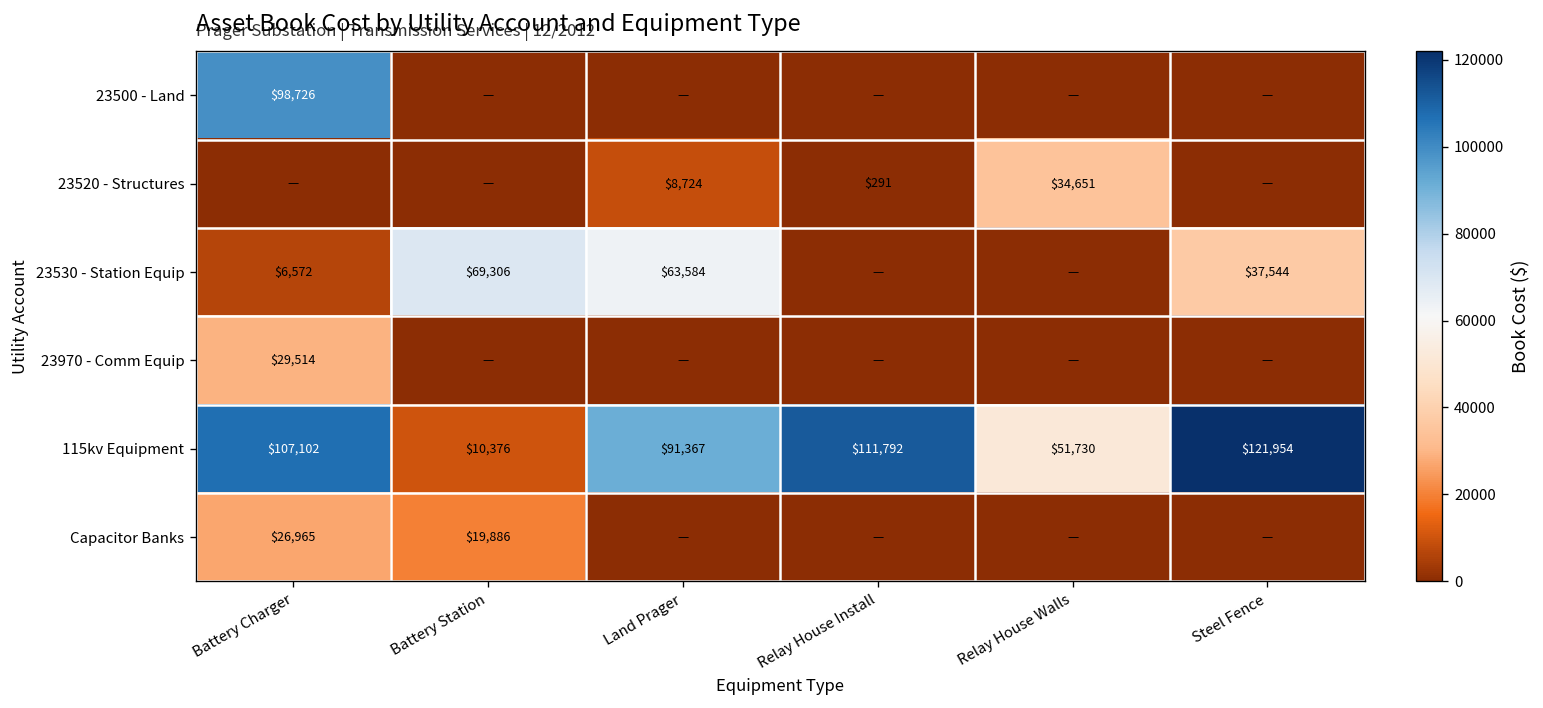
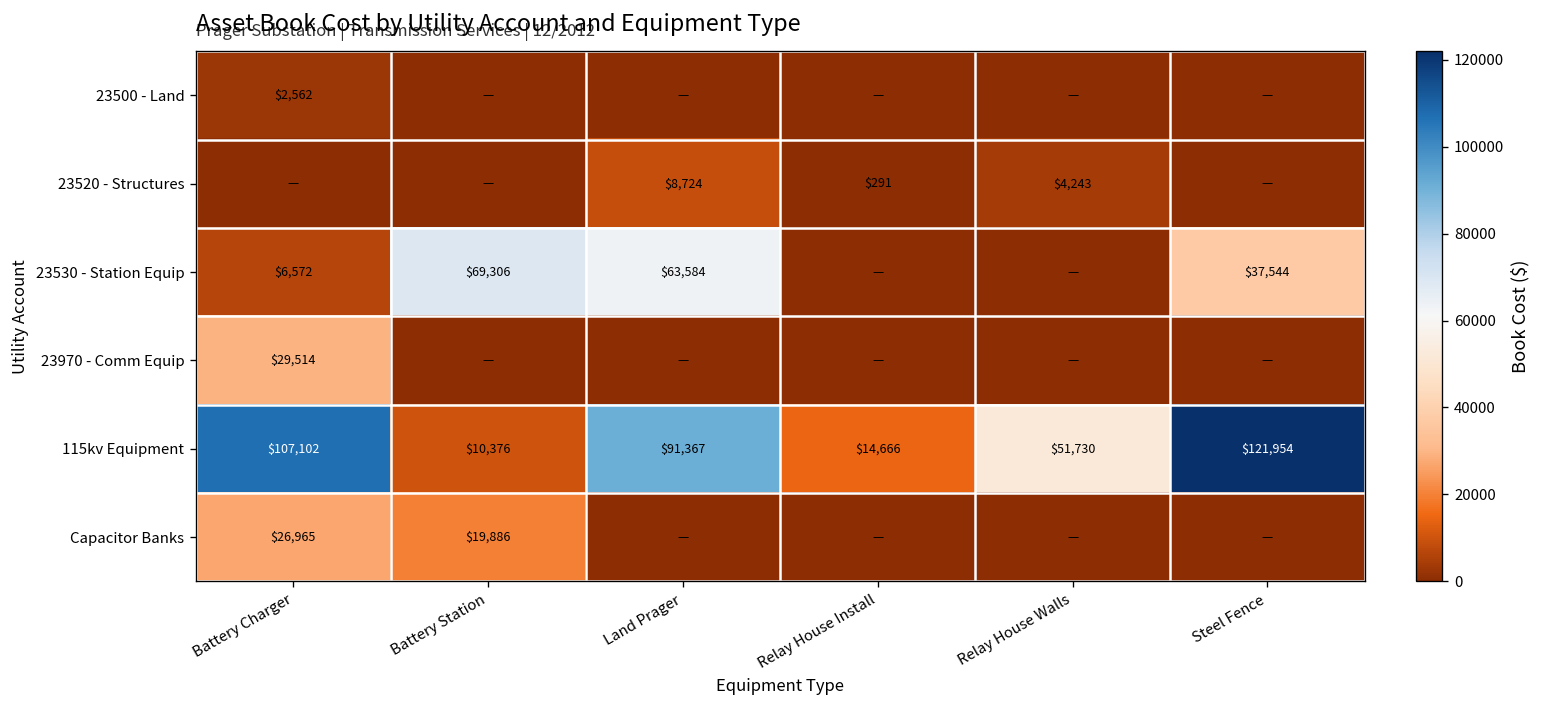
  {
    "23500 - Land": {
-     "Battery Charger": "$98,726"
+     "Battery Charger": "$2,562"
    },
    "23520 - Structures": {
      "Land Prager": "$8,724",
      "Relay House Install": "$291",
-     "Relay House Walls": "$34,651"
+     "Relay House Walls": "$4,243"
    },
    "23530 - Station Equip": {
      "Battery Charger": "$6,572",
      "Battery Station": "$69,306",
      "Land Prager": "$63,584",
      "Steel Fence": "$37,544"
    },
    "23970 - Comm Equip": {
      "Battery Charger": "$29,514"
    },
    "115kv Equipment": {
      "Battery Charger": "$107,102",
      "Battery Station": "$10,376",
      "Land Prager": "$91,367",
-     "Relay House Install": "$111,792",
+     "Relay House Install": "$14,666",
      "Relay House Walls": "$51,730",
      "Steel Fence": "$121,954"
    },
    "Capacitor Banks": {
      "Battery Charger": "$26,965",
      "Battery Station": "$19,886"
    }
  }
